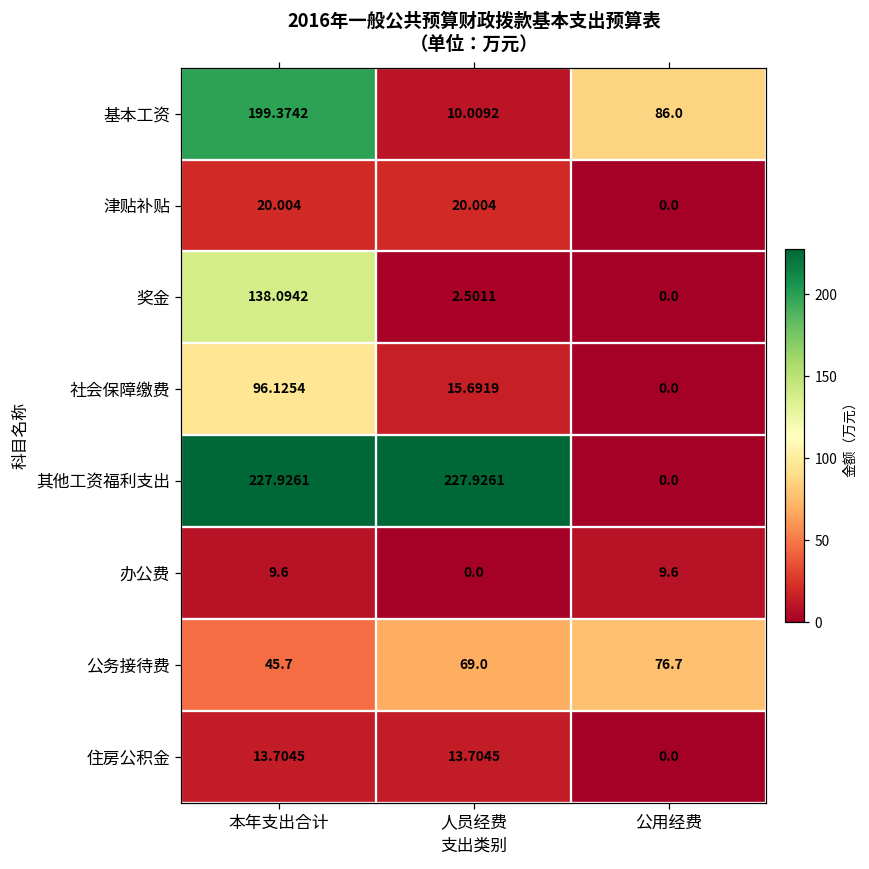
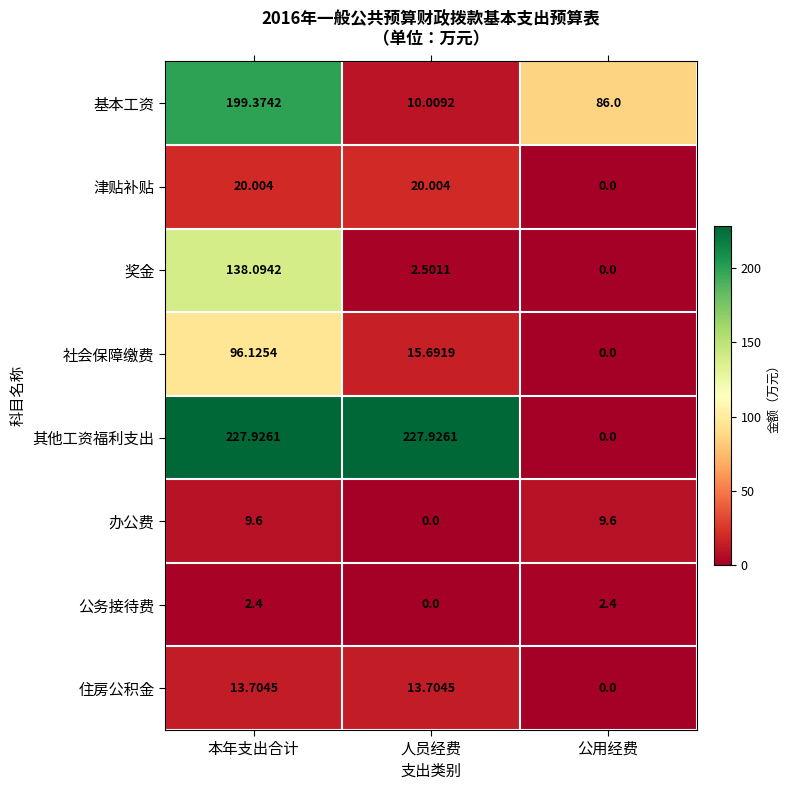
  {
    "基本工资": {
      "本年支出合计": 199.3742,
      "人员经费": 10.0092,
      "公用经费": 86.0
    },
    "津贴补贴": {
      "本年支出合计": 20.004,
      "人员经费": 20.004,
      "公用经费": 0.0
    },
    "奖金": {
      "本年支出合计": 138.0942,
      "人员经费": 2.5011,
      "公用经费": 0.0
    },
    "社会保障缴费": {
      "本年支出合计": 96.1254,
      "人员经费": 15.6919,
      "公用经费": 0.0
    },
    "其他工资福利支出": {
      "本年支出合计": 227.9261,
      "人员经费": 227.9261,
      "公用经费": 0.0
    },
    "办公费": {
      "本年支出合计": 9.6,
      "人员经费": 0.0,
      "公用经费": 9.6
    },
    "公务接待费": {
-     "本年支出合计": 45.7,
-     "人员经费": 69.0,
-     "公用经费": 76.7
+     "本年支出合计": 2.4,
+     "人员经费": 0.0,
+     "公用经费": 2.4
    },
    "住房公积金": {
      "本年支出合计": 13.7045,
      "人员经费": 13.7045,
      "公用经费": 0.0
    }
  }
